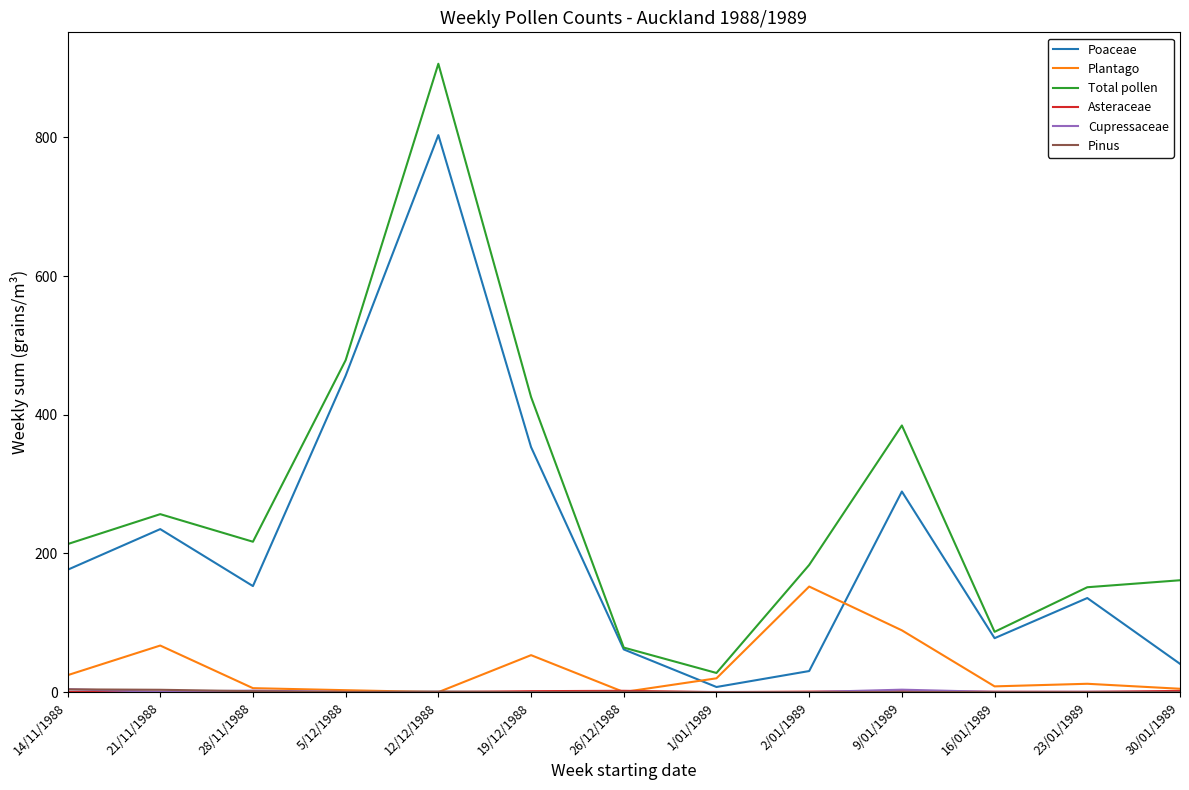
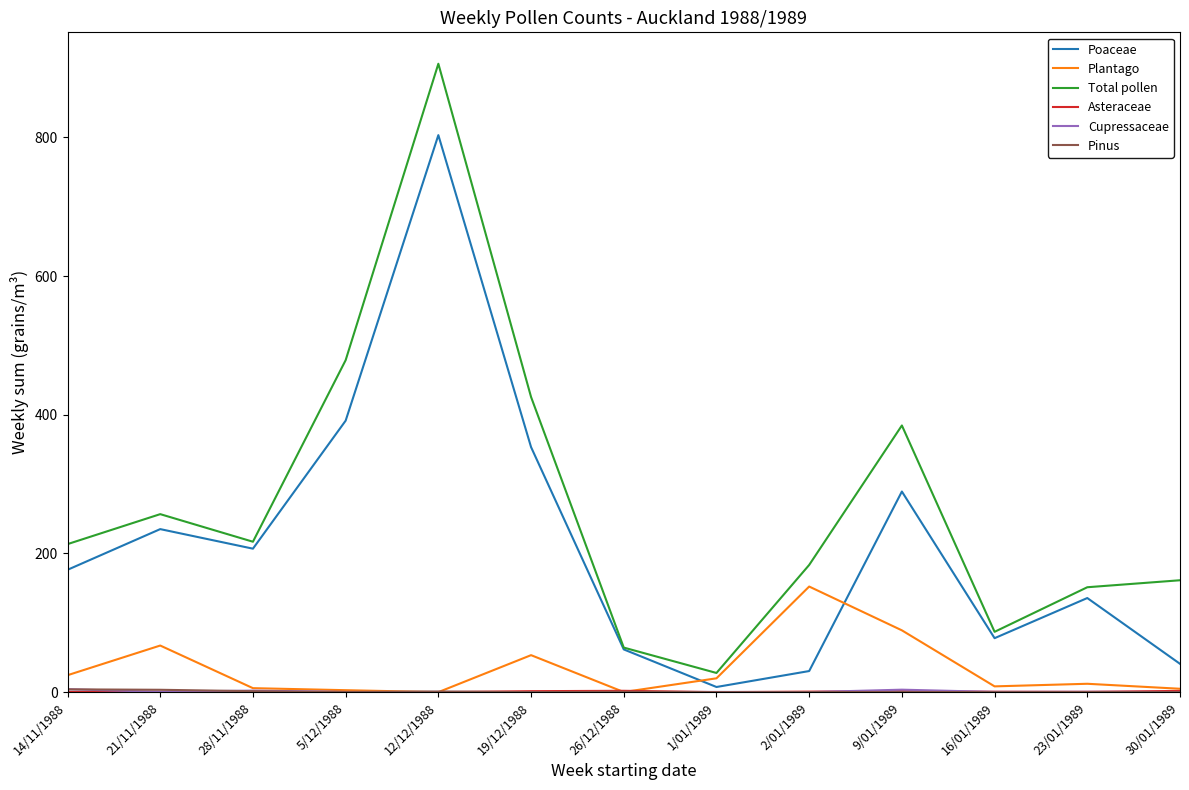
  {
    "Poaceae": {
      "14/11/1988": 180,
      "21/11/1988": 240,
-     "28/11/1988": 150,
-     "5/12/1988": 460,
+     "28/11/1988": 210,
+     "5/12/1988": 390,
      "12/12/1988": 800,
      "19/12/1988": 350,
      "1/01/1989": 10,
      "2/01/1989": 30,
      "9/01/1989": 290,
      "16/01/1989": 80,
      "23/01/1989": 140,
      "30/01/1989": 40
    },
    "Plantago": {
      "14/11/1988": 20,
      "21/11/1988": 70,
      "19/12/1988": 50,
      "1/01/1989": 20,
      "2/01/1989": 150,
      "9/01/1989": 90,
      "16/01/1989": 10,
      "23/01/1989": 10
    },
    "Total pollen": {
      "14/11/1988": 210,
      "21/11/1988": 260,
      "28/11/1988": 220,
      "5/12/1988": 480,
      "12/12/1988": 910,
      "19/12/1988": 430,
      "1/01/1989": 30,
      "2/01/1989": 180,
      "9/01/1989": 380,
      "16/01/1989": 90,
      "23/01/1989": 150,
      "30/01/1989": 160
    },
    "Asteraceae": {
      "14/11/1988": 0
    }
  }
